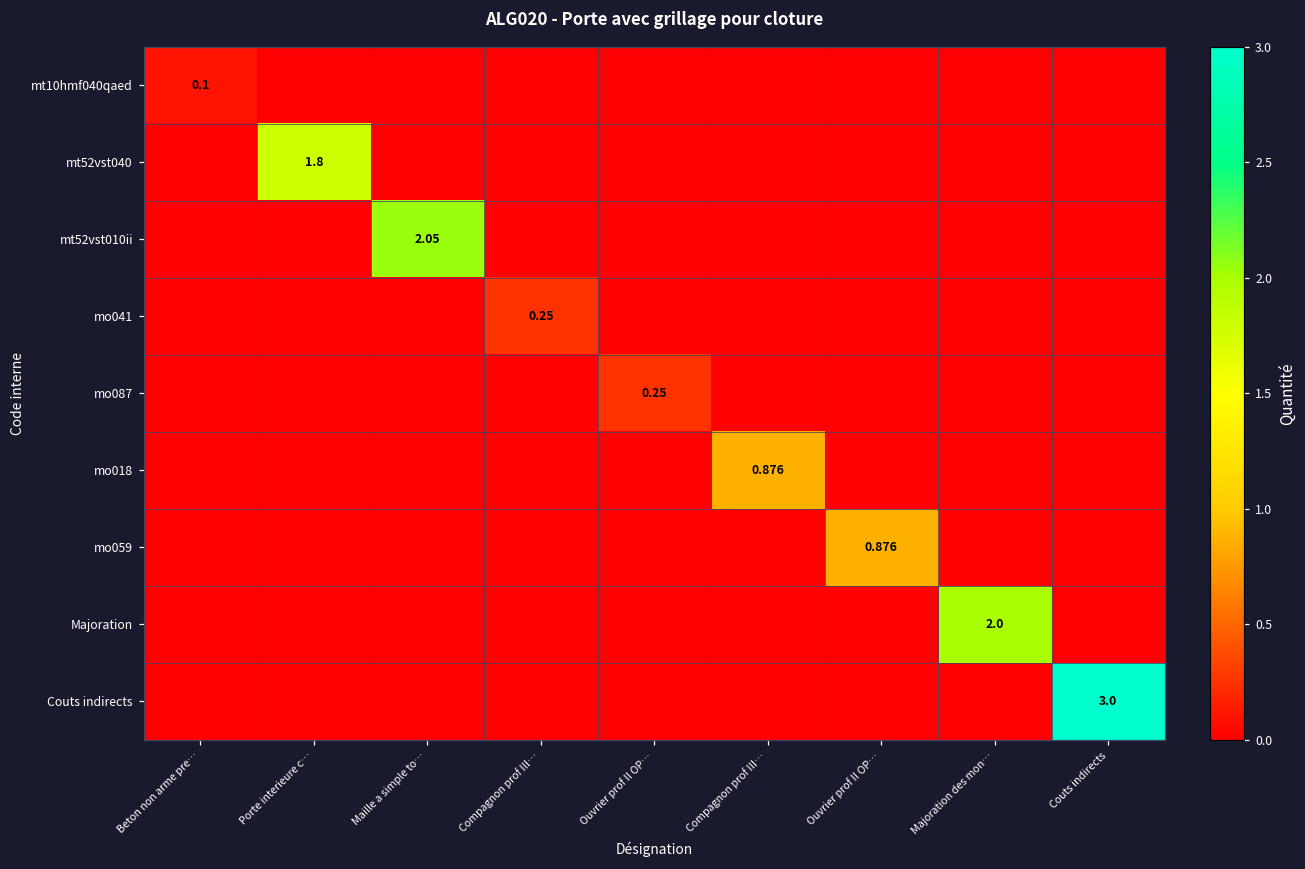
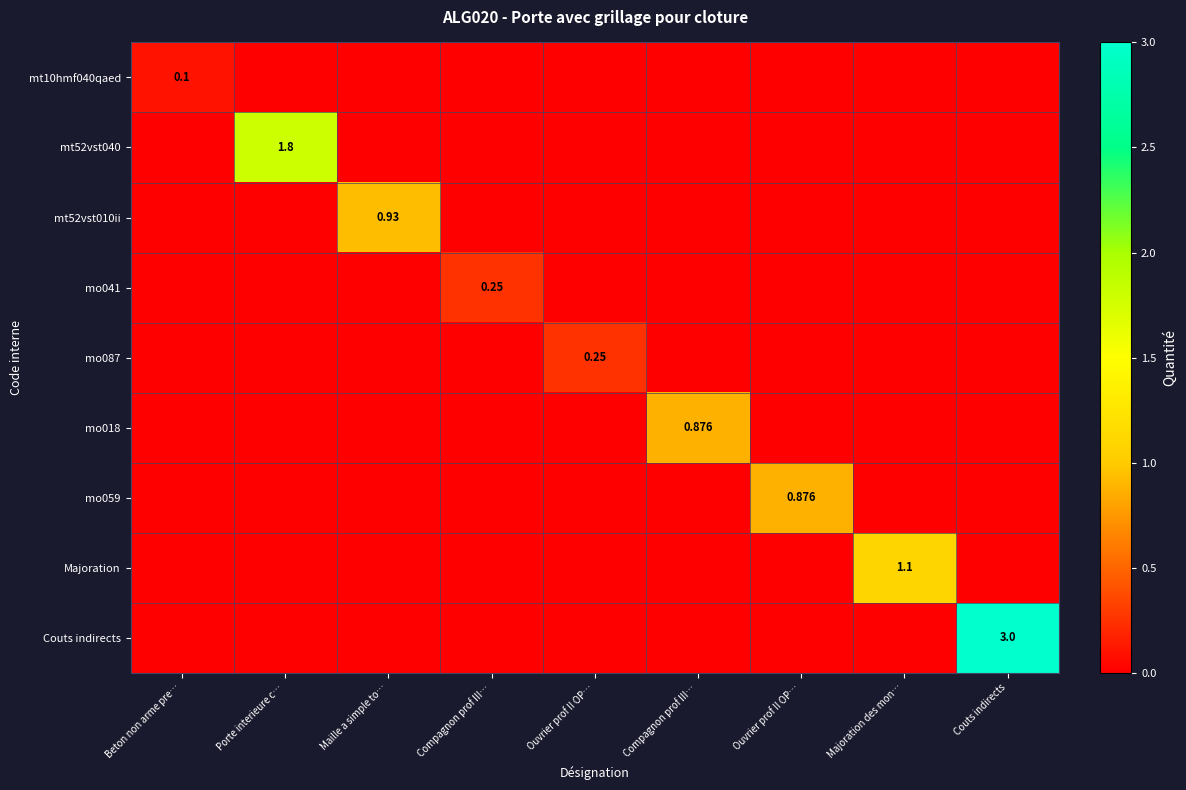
  {
    "mt10hmf040qaed": {
      "Beton non arme pre…": 0.1
    },
    "mt52vst040": {
      "Porte interieure c…": 1.8
    },
    "mt52vst010ii": {
-     "Maille a simple to…": 2.05
+     "Maille a simple to…": 0.93
    },
    "Majoration": {
-     "Majoration des mon…": 2.0
+     "Majoration des mon…": 1.1
    },
    "Couts indirects": {
      "Couts indirects": 3.0
    }
  }
